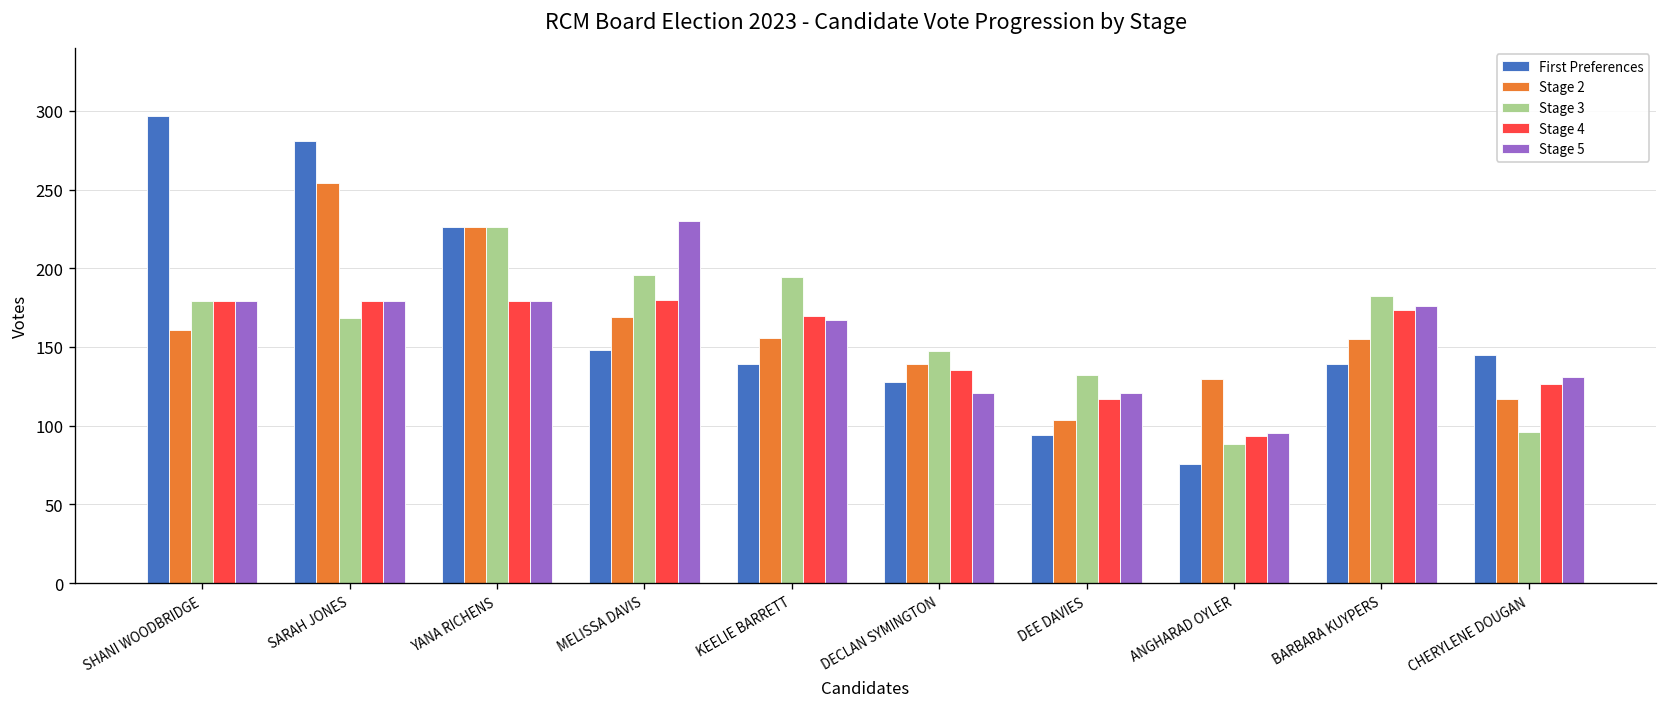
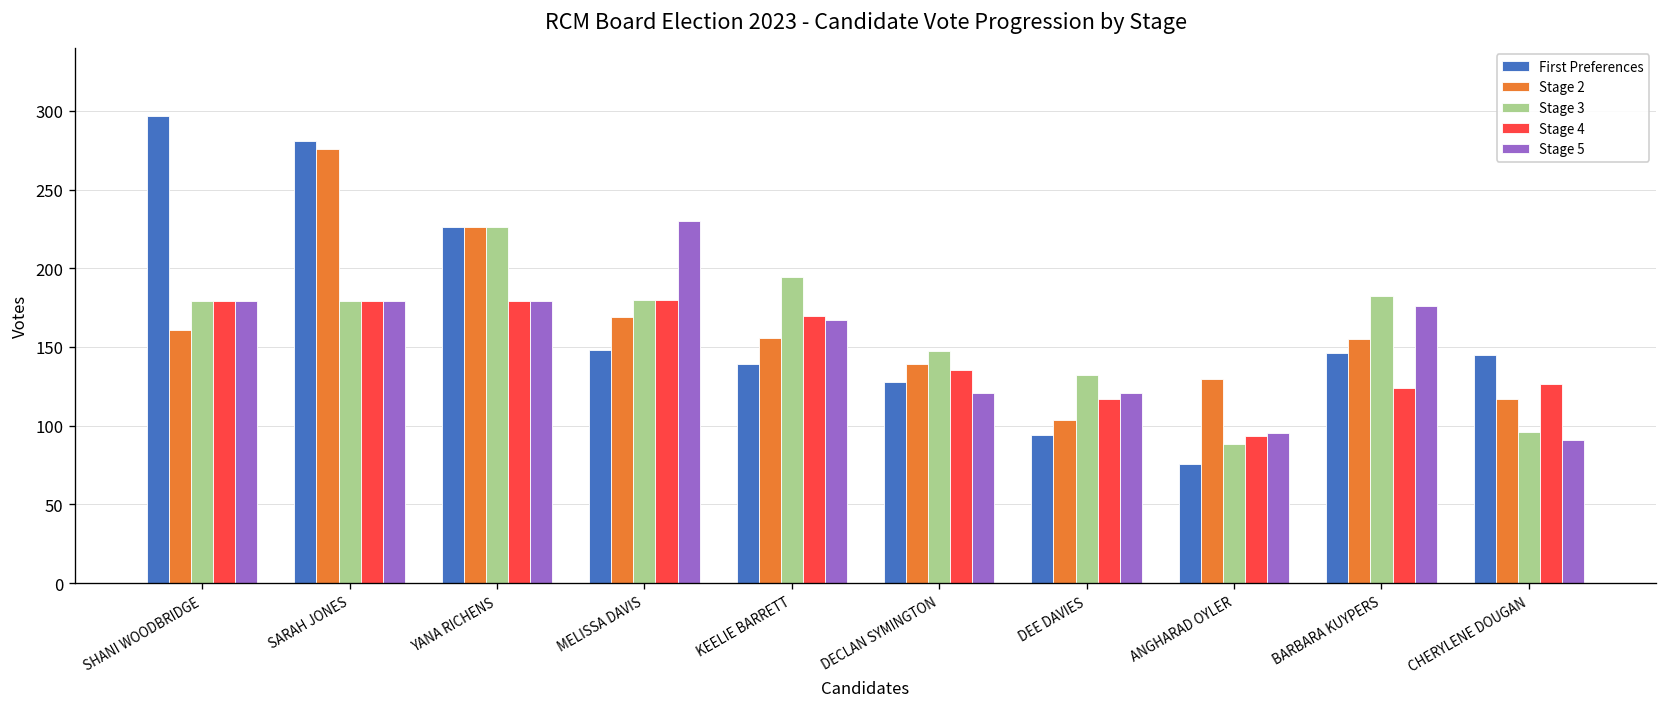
  {
    "First Preferences": {
      "SHANI WOODBRIDGE": 297,
      "SARAH JONES": 281,
      "YANA RICHENS": 226,
      "MELISSA DAVIS": 148,
      "KEELIE BARRETT": 139,
      "DECLAN SYMINGTON": 128,
      "DEE DAVIES": 94,
      "ANGHARAD OYLER": 76,
-     "BARBARA KUYPERS": 139,
+     "BARBARA KUYPERS": 146,
      "CHERYLENE DOUGAN": 145
    },
    "Stage 2": {
      "SHANI WOODBRIDGE": 161,
-     "SARAH JONES": 254,
+     "SARAH JONES": 276,
      "YANA RICHENS": 226,
      "MELISSA DAVIS": 169,
      "KEELIE BARRETT": 156,
      "DECLAN SYMINGTON": 139,
      "DEE DAVIES": 104,
      "ANGHARAD OYLER": 129,
      "BARBARA KUYPERS": 155,
      "CHERYLENE DOUGAN": 117
    },
    "Stage 3": {
      "SHANI WOODBRIDGE": 179,
-     "SARAH JONES": 168,
+     "SARAH JONES": 179,
      "YANA RICHENS": 226,
-     "MELISSA DAVIS": 196,
+     "MELISSA DAVIS": 180,
      "KEELIE BARRETT": 195,
      "DECLAN SYMINGTON": 147,
      "DEE DAVIES": 132,
      "ANGHARAD OYLER": 88,
      "BARBARA KUYPERS": 183,
      "CHERYLENE DOUGAN": 96
    },
    "Stage 4": {
      "SHANI WOODBRIDGE": 179,
      "SARAH JONES": 179,
      "YANA RICHENS": 179,
      "MELISSA DAVIS": 180,
      "KEELIE BARRETT": 170,
      "DECLAN SYMINGTON": 135,
      "DEE DAVIES": 117,
      "ANGHARAD OYLER": 93,
-     "BARBARA KUYPERS": 174,
+     "BARBARA KUYPERS": 124,
      "CHERYLENE DOUGAN": 126
    },
    "Stage 5": {
      "SHANI WOODBRIDGE": 179,
      "SARAH JONES": 179,
      "YANA RICHENS": 179,
      "MELISSA DAVIS": 230,
      "KEELIE BARRETT": 167,
      "DECLAN SYMINGTON": 121,
      "DEE DAVIES": 121,
      "ANGHARAD OYLER": 95,
      "BARBARA KUYPERS": 176,
-     "CHERYLENE DOUGAN": 131
+     "CHERYLENE DOUGAN": 91
    }
  }
